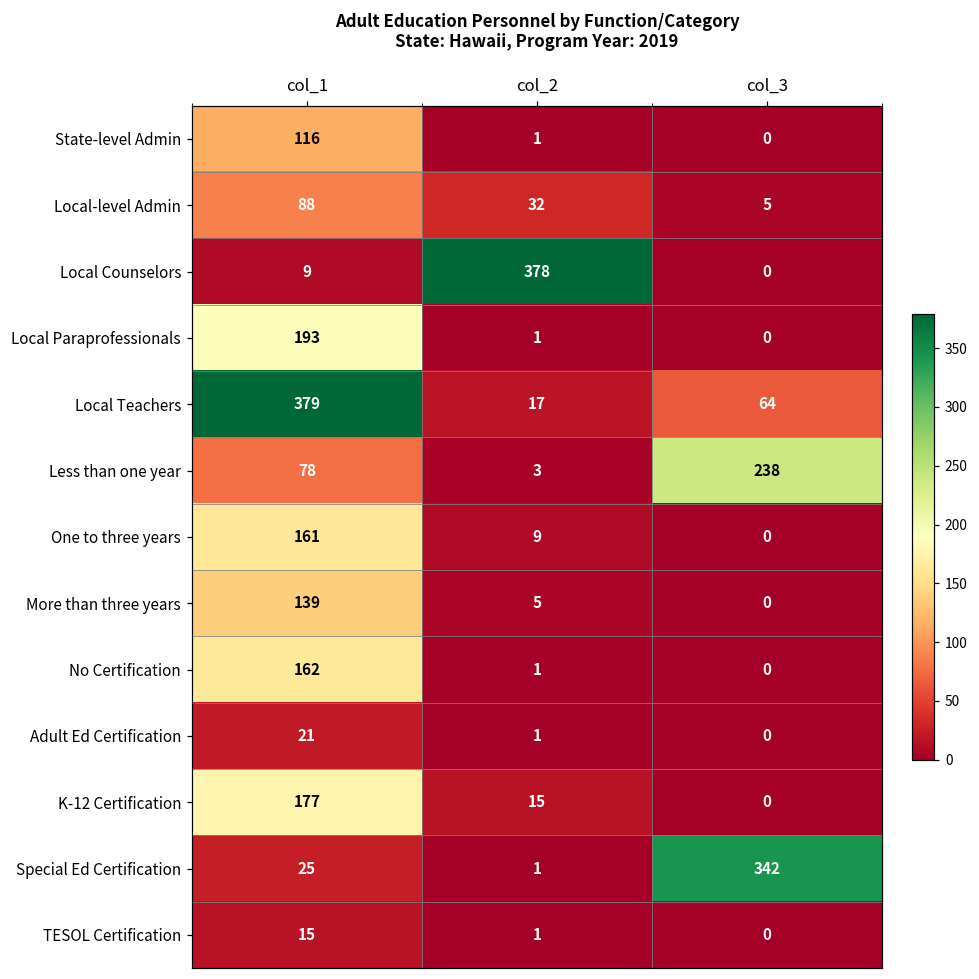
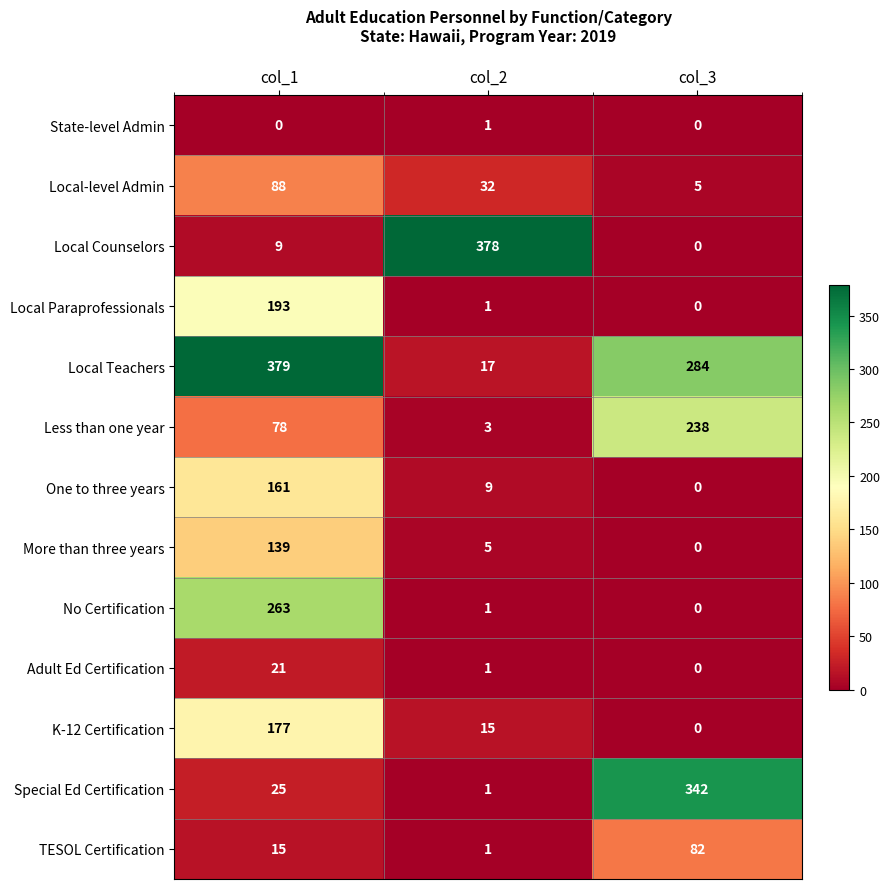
  {
    "State-level Admin": {
-     "col_1": 116,
+     "col_1": 0,
      "col_2": 1,
      "col_3": 0
    },
    "Local-level Admin": {
      "col_1": 88,
      "col_2": 32,
      "col_3": 5
    },
    "Local Counselors": {
      "col_1": 9,
      "col_2": 378,
      "col_3": 0
    },
    "Local Paraprofessionals": {
      "col_1": 193,
      "col_2": 1,
      "col_3": 0
    },
    "Local Teachers": {
      "col_1": 379,
      "col_2": 17,
-     "col_3": 64
+     "col_3": 284
    },
    "Less than one year": {
      "col_1": 78,
      "col_2": 3,
      "col_3": 238
    },
    "One to three years": {
      "col_1": 161,
      "col_2": 9,
      "col_3": 0
    },
    "More than three years": {
      "col_1": 139,
      "col_2": 5,
      "col_3": 0
    },
    "No Certification": {
-     "col_1": 162,
+     "col_1": 263,
      "col_2": 1,
      "col_3": 0
    },
    "Adult Ed Certification": {
      "col_1": 21,
      "col_2": 1,
      "col_3": 0
    },
    "K-12 Certification": {
      "col_1": 177,
      "col_2": 15,
      "col_3": 0
    },
    "Special Ed Certification": {
      "col_1": 25,
      "col_2": 1,
      "col_3": 342
    },
    "TESOL Certification": {
      "col_1": 15,
      "col_2": 1,
-     "col_3": 0
+     "col_3": 82
    }
  }
